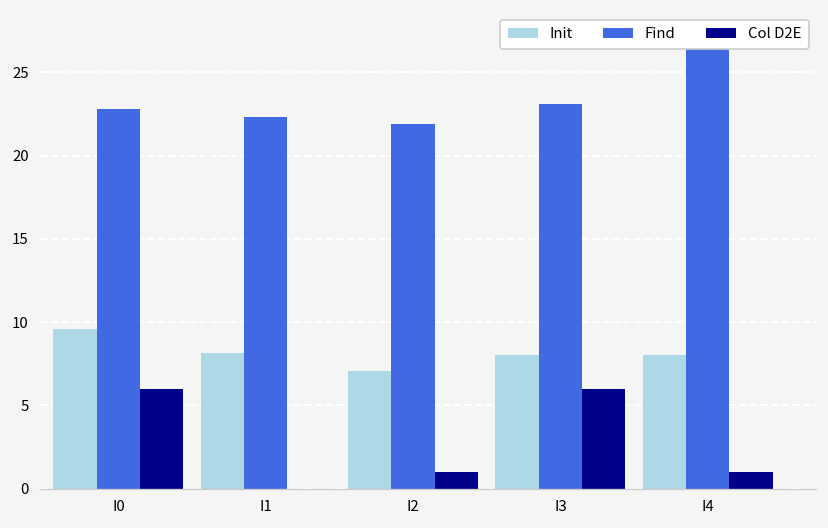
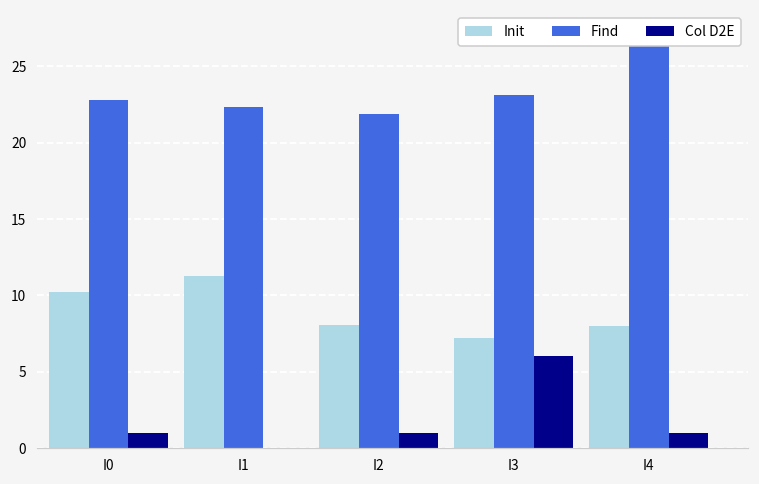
  {
    "Init": {
-     "I0": 9.6,
-     "I1": 8.1,
-     "I2": 7.1,
-     "I3": 8.1,
+     "I0": 10.2,
+     "I1": 11.3,
+     "I2": 8.1,
+     "I3": 7.2,
      "I4": 8.0
    },
    "Find": {
      "I0": 22.8,
      "I1": 22.3,
      "I2": 21.9,
      "I3": 23.1
    },
    "Col D2E": {
-     "I0": 6,
+     "I0": 1,
      "I1": 0,
      "I2": 1,
      "I3": 6,
      "I4": 1
    }
  }
